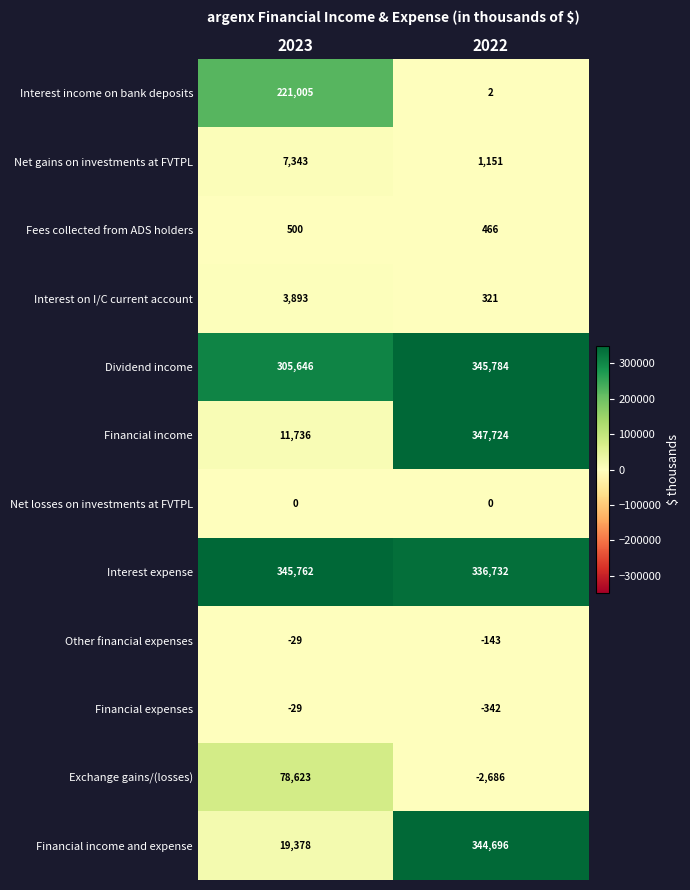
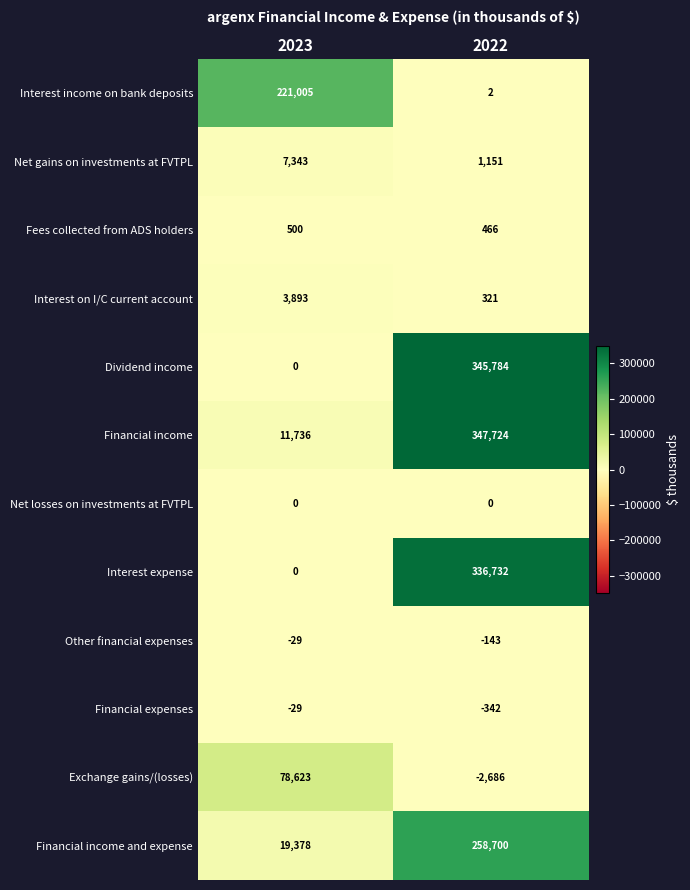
  {
    "Interest income on bank deposits": {
      "2023": "221,005",
      "2022": "2"
    },
    "Net gains on investments at FVTPL": {
      "2023": "7,343",
      "2022": "1,151"
    },
    "Fees collected from ADS holders": {
      "2023": "500",
      "2022": "466"
    },
    "Interest on I/C current account": {
      "2023": "3,893",
      "2022": "321"
    },
    "Dividend income": {
-     "2023": "305,646",
+     "2023": "0",
      "2022": "345,784"
    },
    "Financial income": {
      "2023": "11,736",
      "2022": "347,724"
    },
    "Net losses on investments at FVTPL": {
      "2023": "0",
      "2022": "0"
    },
    "Interest expense": {
-     "2023": "345,762",
+     "2023": "0",
      "2022": "336,732"
    },
    "Other financial expenses": {
      "2023": "-29",
      "2022": "-143"
    },
    "Financial expenses": {
      "2023": "-29",
      "2022": "-342"
    },
    "Exchange gains/(losses)": {
      "2023": "78,623",
      "2022": "-2,686"
    },
    "Financial income and expense": {
      "2023": "19,378",
-     "2022": "344,696"
+     "2022": "258,700"
    }
  }
